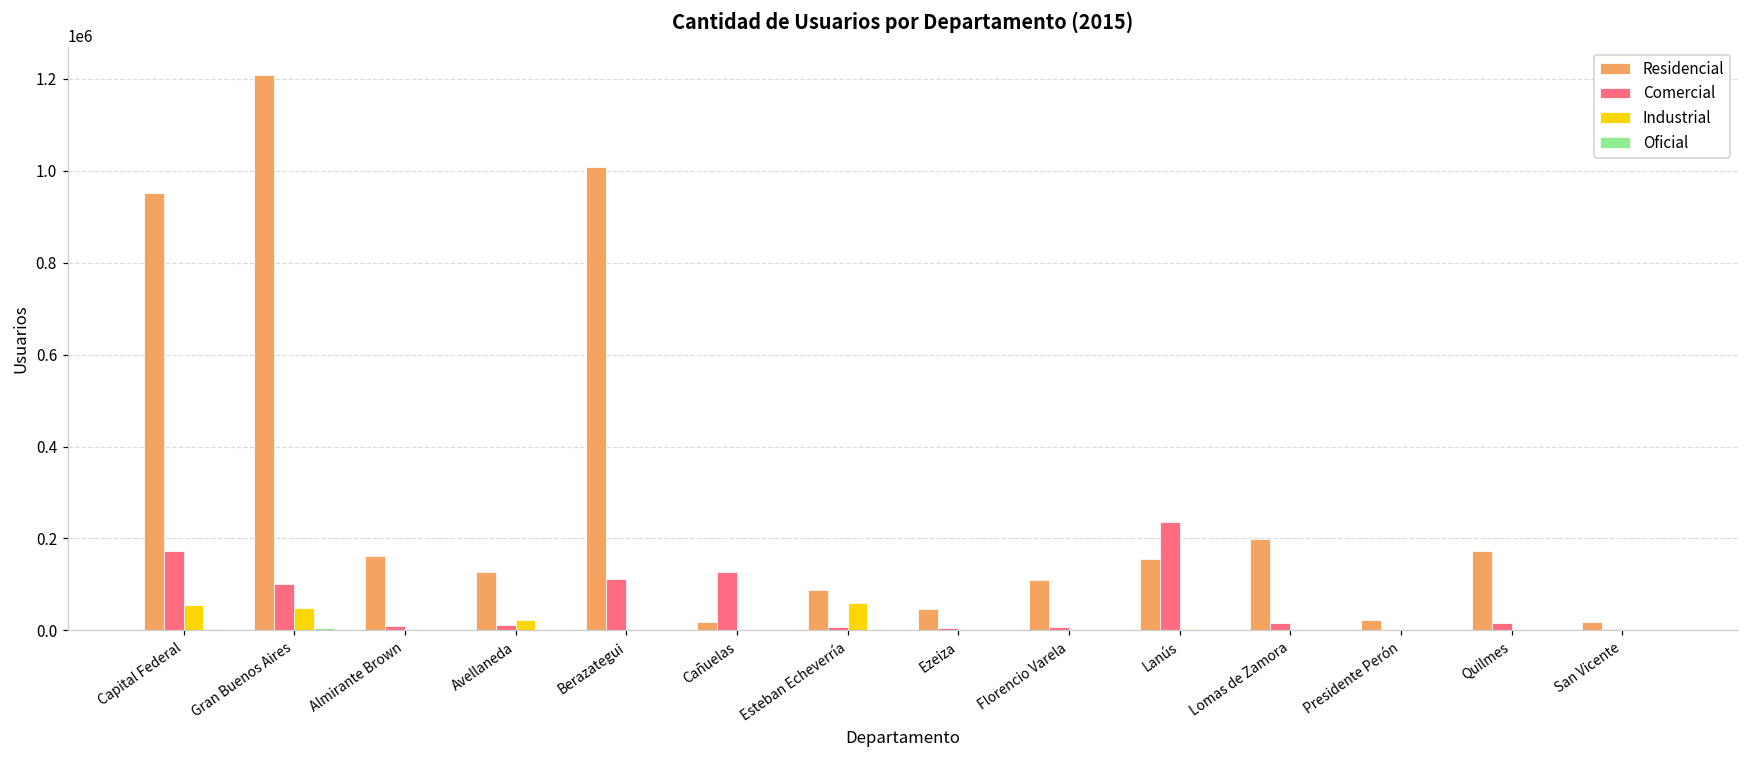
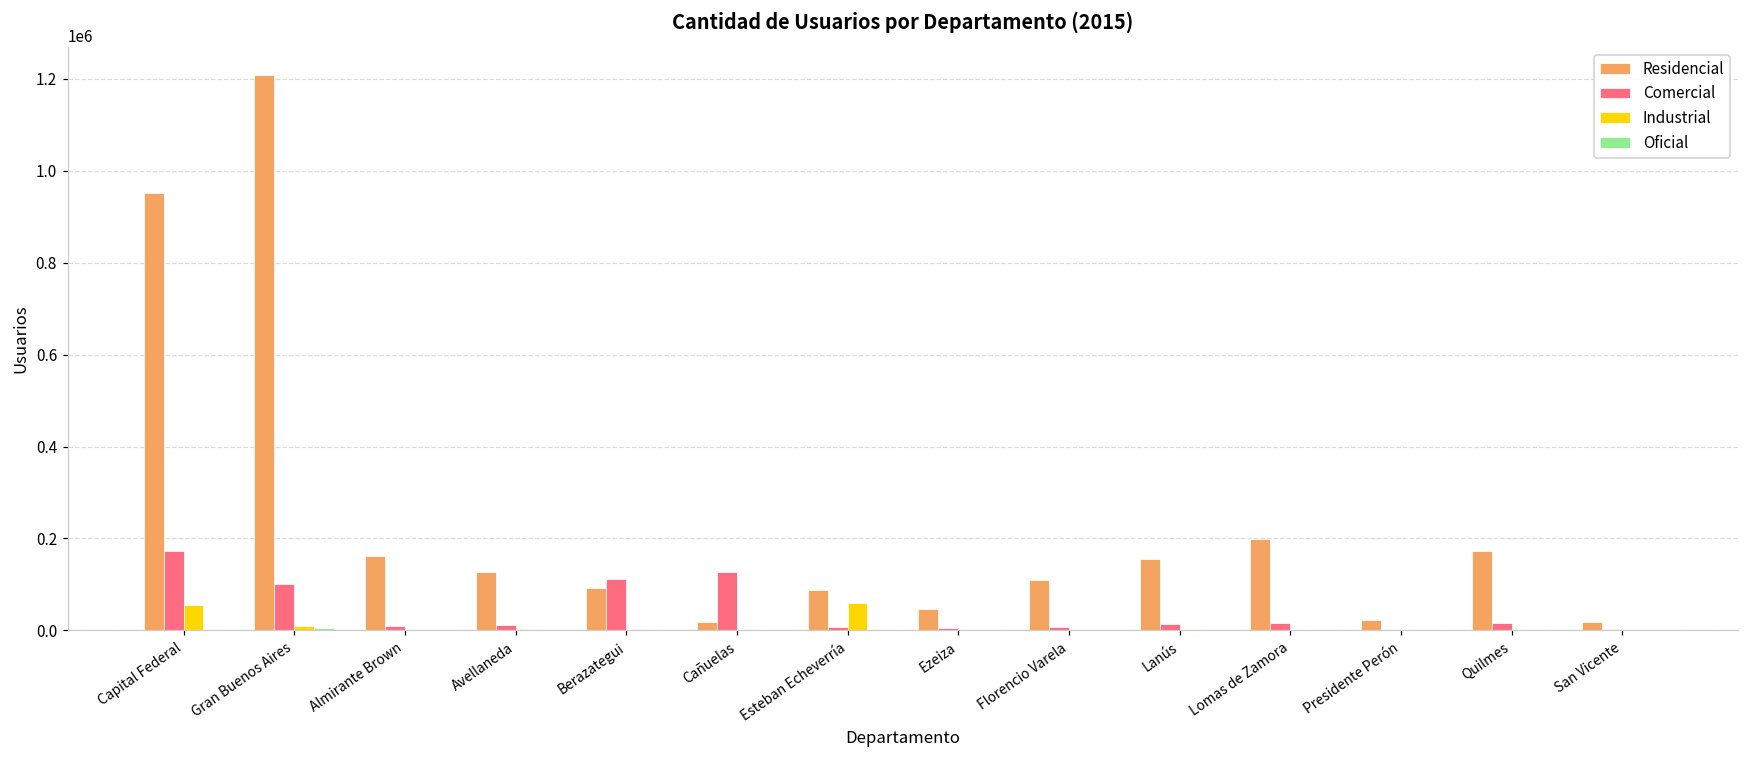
  {
    "Residencial": {
      "Capital Federal": 950000,
      "Gran Buenos Aires": 1210000,
      "Almirante Brown": 160000,
      "Avellaneda": 130000,
-     "Berazategui": 1010000,
+     "Berazategui": 90000,
      "Cañuelas": 20000,
      "Esteban Echeverría": 90000,
      "Ezeiza": 50000,
      "Florencio Varela": 110000,
      "Lanús": 160000,
      "Lomas de Zamora": 200000,
      "Presidente Perón": 20000,
      "Quilmes": 170000,
      "San Vicente": 20000
    },
    "Comercial": {
      "Capital Federal": 170000,
      "Gran Buenos Aires": 100000,
      "Almirante Brown": 10000,
      "Avellaneda": 10000,
      "Berazategui": 110000,
      "Cañuelas": 130000,
      "Esteban Echeverría": 10000,
      "Florencio Varela": 10000,
-     "Lanús": 240000,
+     "Lanús": 10000,
      "Lomas de Zamora": 20000,
      "Quilmes": 20000
    },
    "Industrial": {
      "Capital Federal": 50000,
-     "Gran Buenos Aires": 50000,
-     "Avellaneda": 20000,
+     "Gran Buenos Aires": 10000,
+     "Avellaneda": 0,
      "Esteban Echeverría": 60000
    },
    "Oficial": {
      "Gran Buenos Aires": 10000,
      "Esteban Echeverría": 0
    }
  }
